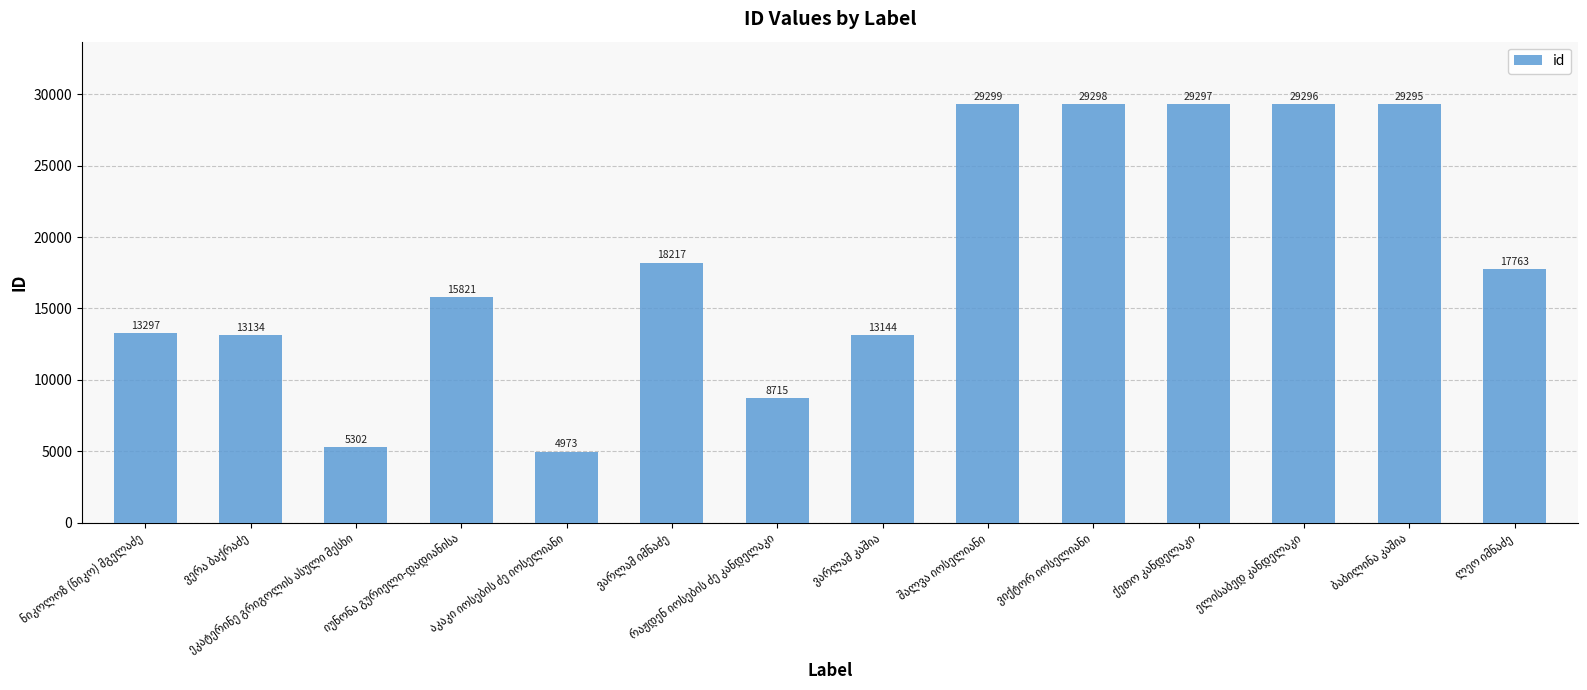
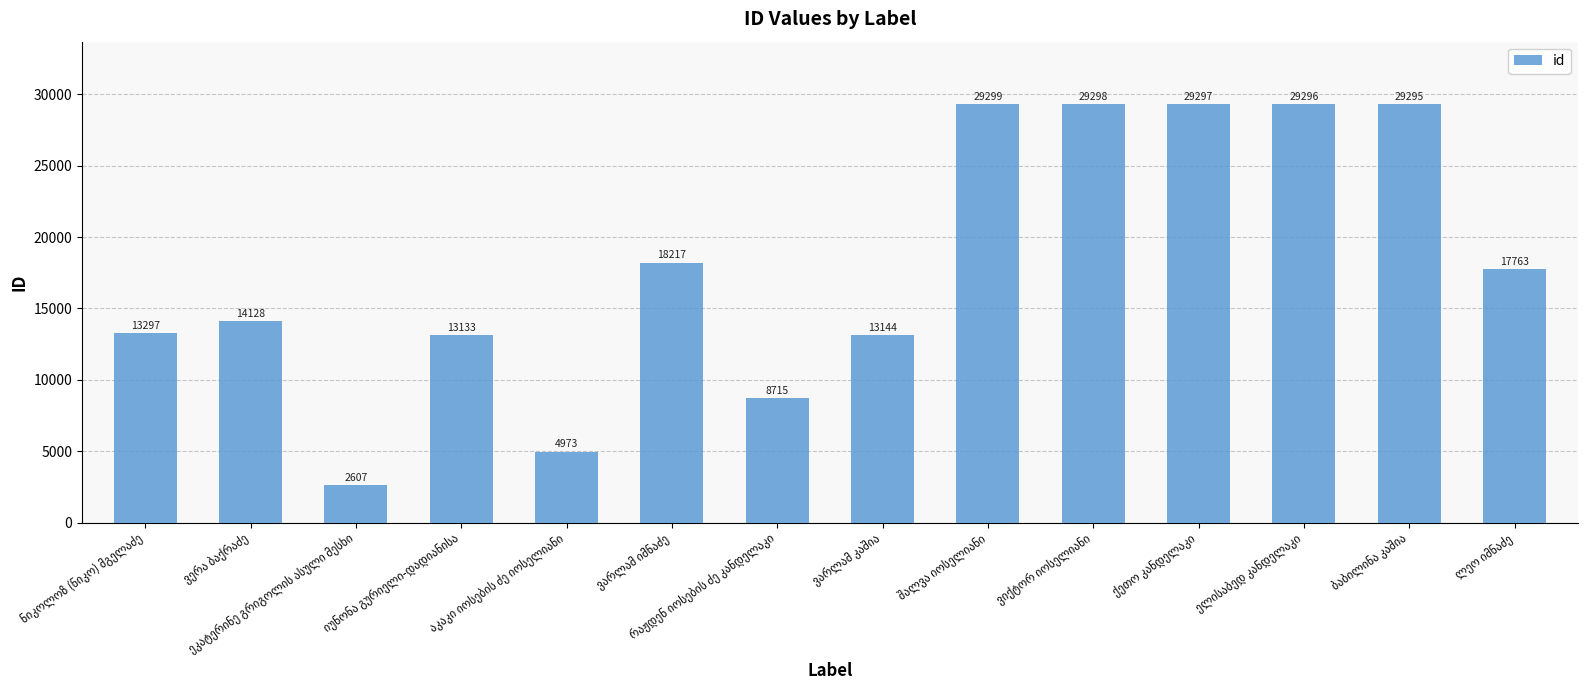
  {
    "ნიკოლოზ (ნიკო) მგელაძე": 13297,
-   "ვერა ბაქრაძე": 13134,
-   "ეკატერინე გრიგოლის ასული მესხი": 5302,
-   "იუნონა გურიელი-დადიანისა": 15821,
+   "ვერა ბაქრაძე": 14128,
+   "ეკატერინე გრიგოლის ასული მესხი": 2607,
+   "იუნონა გურიელი-დადიანისა": 13133,
    "აკაკი იოსების ძე იოსელიანი": 4973,
    "ვარლამ იმნაძე": 18217,
    "რაჟდენ იოსების ძე კანდელაკი": 8715,
    "ვარლამ კაშია": 13144,
    "შალვა იოსელიანი": 29299,
    "ვიქტორ იოსელიანი": 29298,
    "ქეთო კანდელაკი": 29297,
    "ელისაბედ კანდელაკი": 29296,
    "ბაბილინა კაშია": 29295,
    "ლეო იმნაძე": 17763
  }
